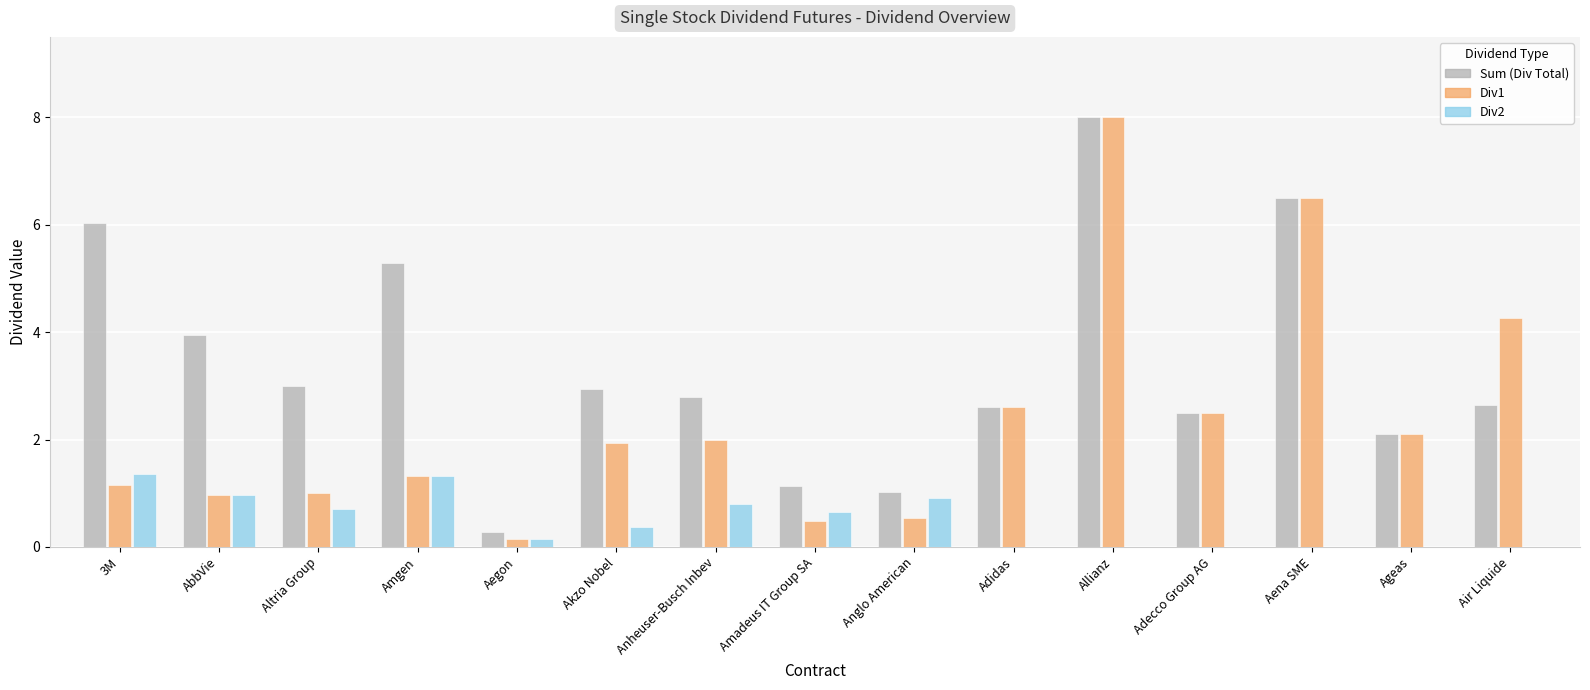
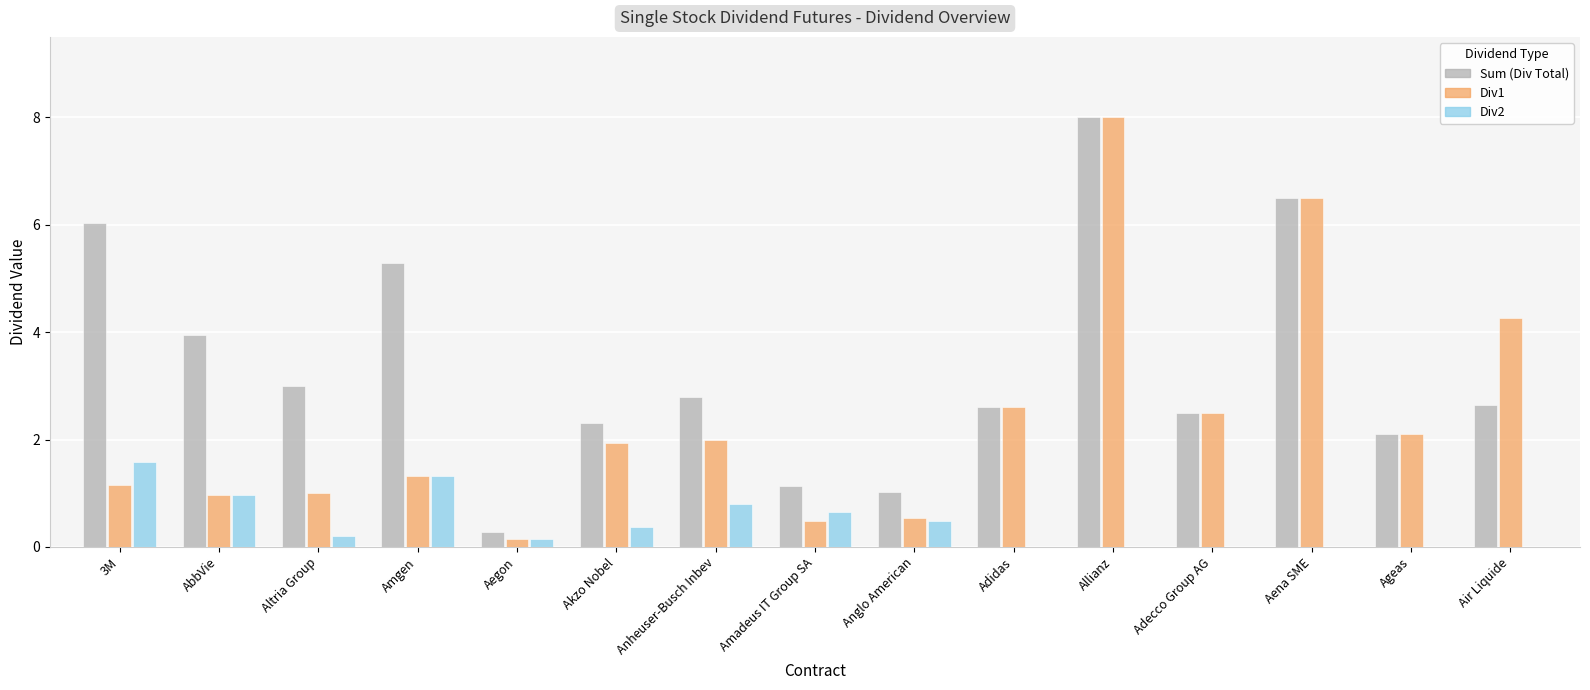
  {
    "Sum (Div Total)": {
      "3M": 6.0,
      "AbbVie": 4.0,
      "Altria Group": 3.0,
      "Amgen": 5.3,
      "Aegon": 0.3,
-     "Akzo Nobel": 3.0,
+     "Akzo Nobel": 2.3,
      "Anheuser-Busch Inbev": 2.8,
      "Amadeus IT Group SA": 1.1,
      "Anglo American": 1.0,
      "Adidas": 2.6,
      "Allianz": 8.0,
      "Adecco Group AG": 2.5,
      "Aena SME": 6.5,
      "Ageas": 2.1,
      "Air Liquide": 2.7
    },
    "Div1": {
      "3M": 1.2,
      "AbbVie": 1.0,
      "Altria Group": 1.0,
      "Amgen": 1.3,
      "Aegon": 0.1,
      "Akzo Nobel": 1.9,
      "Anheuser-Busch Inbev": 2.0,
      "Amadeus IT Group SA": 0.5,
      "Anglo American": 0.5,
      "Adidas": 2.6,
      "Allianz": 8.0,
      "Adecco Group AG": 2.5,
      "Aena SME": 6.5,
      "Ageas": 2.1,
      "Air Liquide": 4.3
    },
    "Div2": {
-     "3M": 1.4,
+     "3M": 1.6,
      "AbbVie": 1.0,
-     "Altria Group": 0.7,
+     "Altria Group": 0.2,
      "Amgen": 1.3,
      "Aegon": 0.1,
      "Akzo Nobel": 0.4,
      "Anheuser-Busch Inbev": 0.8,
      "Amadeus IT Group SA": 0.7,
-     "Anglo American": 0.9,
+     "Anglo American": 0.5,
      "Adidas": 0.0,
      "Allianz": 0.0,
      "Adecco Group AG": 0.0,
      "Aena SME": 0.0,
      "Ageas": 0.0,
      "Air Liquide": 0.0
    }
  }
